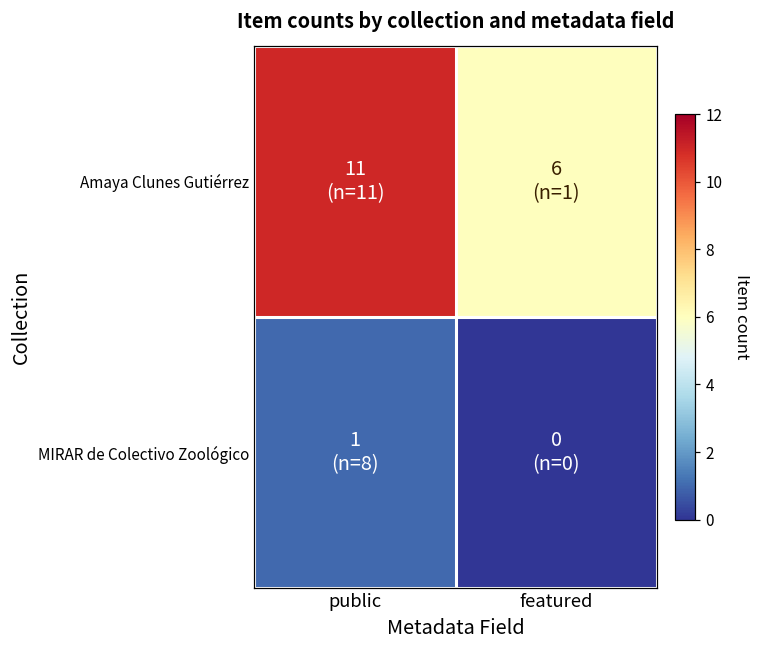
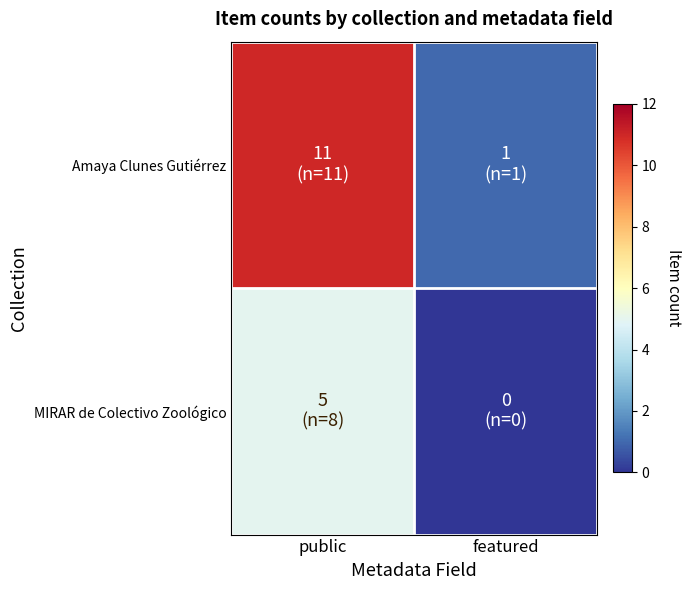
  {
    "Amaya Clunes Gutiérrez": {
-     "featured": 6
+     "featured": 1
    },
    "MIRAR de Colectivo Zoológico": {
-     "public": 1
+     "public": 5
    }
  }
